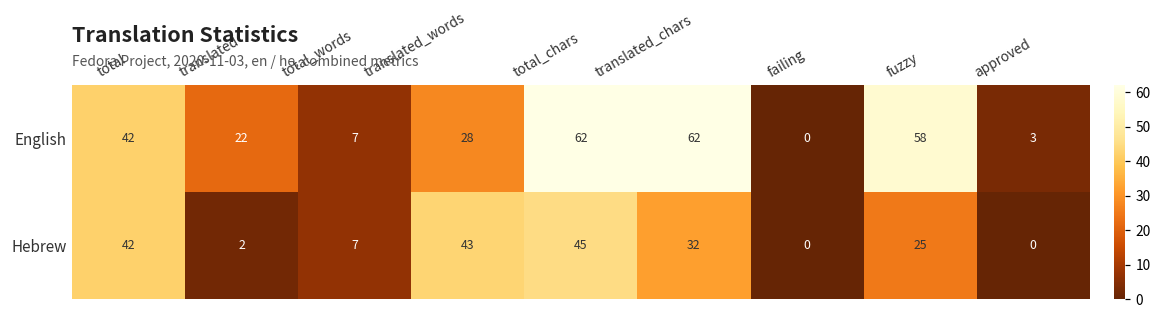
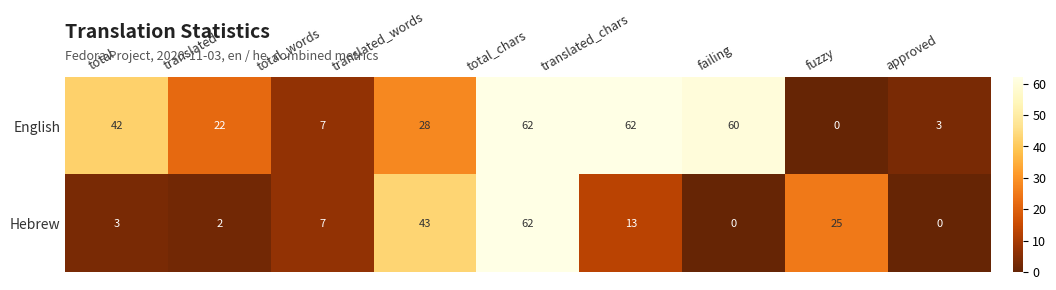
  {
    "English": {
      "total": 42,
      "translated": 22,
      "total_words": 7,
      "translated_words": 28,
      "total_chars": 62,
      "translated_chars": 62,
-     "failing": 0,
-     "fuzzy": 58,
+     "failing": 60,
+     "fuzzy": 0,
      "approved": 3
    },
    "Hebrew": {
-     "total": 42,
+     "total": 3,
      "translated": 2,
      "total_words": 7,
      "translated_words": 43,
-     "total_chars": 45,
-     "translated_chars": 32,
+     "total_chars": 62,
+     "translated_chars": 13,
      "failing": 0,
      "fuzzy": 25,
      "approved": 0
    }
  }
